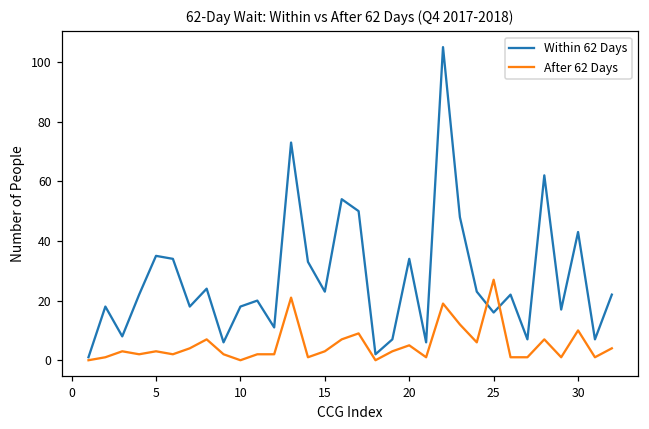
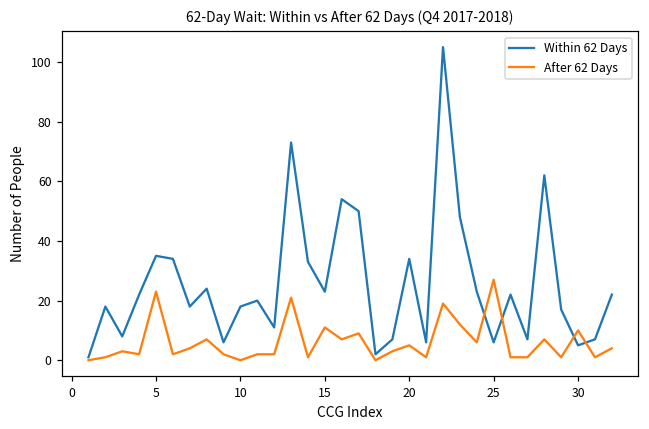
  {
    "Within 62 Days": {
      "5": 35,
      "10": 18,
      "15": 23,
      "20": 34,
-     "25": 16,
-     "30": 43
+     "25": 6,
+     "30": 5
    },
    "After 62 Days": {
-     "5": 3,
+     "5": 23,
      "10": 0,
-     "15": 3,
+     "15": 11,
      "20": 5,
      "25": 27,
      "30": 10
    }
  }
